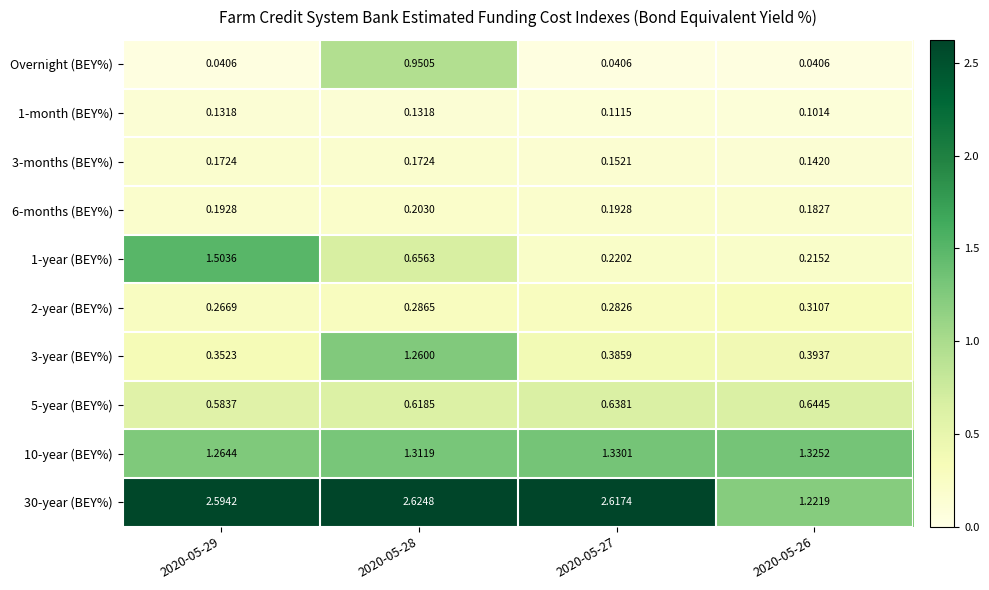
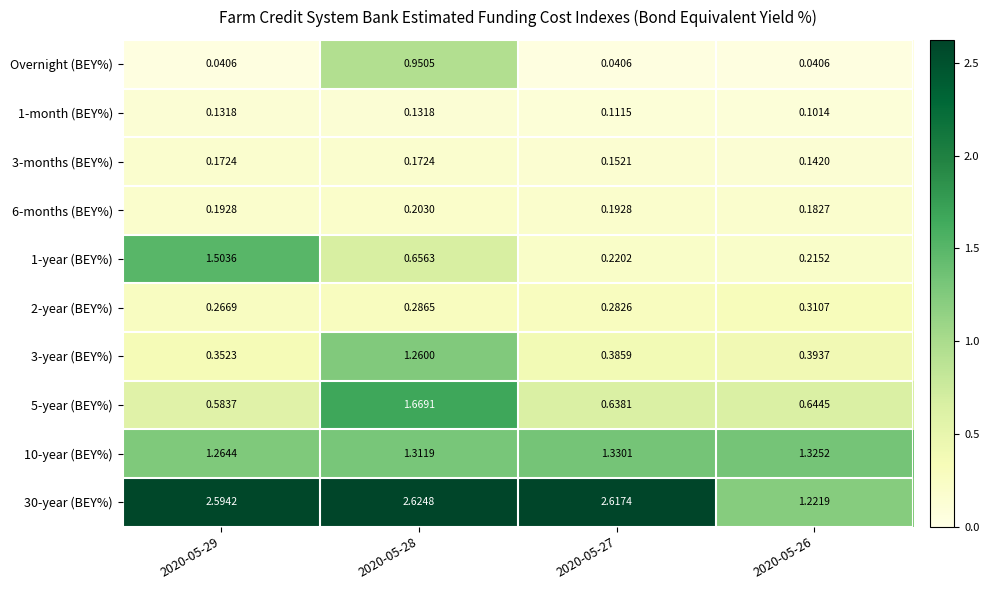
  {
    "Overnight (BEY%)": {
      "2020-05-29": 0.0406,
      "2020-05-28": 0.9505,
      "2020-05-27": 0.0406,
      "2020-05-26": 0.0406
    },
    "1-month (BEY%)": {
      "2020-05-29": 0.1318,
      "2020-05-28": 0.1318,
      "2020-05-27": 0.1115,
      "2020-05-26": 0.1014
    },
    "3-months (BEY%)": {
      "2020-05-29": 0.1724,
      "2020-05-28": 0.1724,
      "2020-05-27": 0.1521,
      "2020-05-26": 0.1420
    },
    "6-months (BEY%)": {
      "2020-05-29": 0.1928,
      "2020-05-28": 0.2030,
      "2020-05-27": 0.1928,
      "2020-05-26": 0.1827
    },
    "1-year (BEY%)": {
      "2020-05-29": 1.5036,
      "2020-05-28": 0.6563,
      "2020-05-27": 0.2202,
      "2020-05-26": 0.2152
    },
    "2-year (BEY%)": {
      "2020-05-29": 0.2669,
      "2020-05-28": 0.2865,
      "2020-05-27": 0.2826,
      "2020-05-26": 0.3107
    },
    "3-year (BEY%)": {
      "2020-05-29": 0.3523,
      "2020-05-28": 1.2600,
      "2020-05-27": 0.3859,
      "2020-05-26": 0.3937
    },
    "5-year (BEY%)": {
      "2020-05-29": 0.5837,
-     "2020-05-28": 0.6185,
+     "2020-05-28": 1.6691,
      "2020-05-27": 0.6381,
      "2020-05-26": 0.6445
    },
    "10-year (BEY%)": {
      "2020-05-29": 1.2644,
      "2020-05-28": 1.3119,
      "2020-05-27": 1.3301,
      "2020-05-26": 1.3252
    },
    "30-year (BEY%)": {
      "2020-05-29": 2.5942,
      "2020-05-28": 2.6248,
      "2020-05-27": 2.6174,
      "2020-05-26": 1.2219
    }
  }
